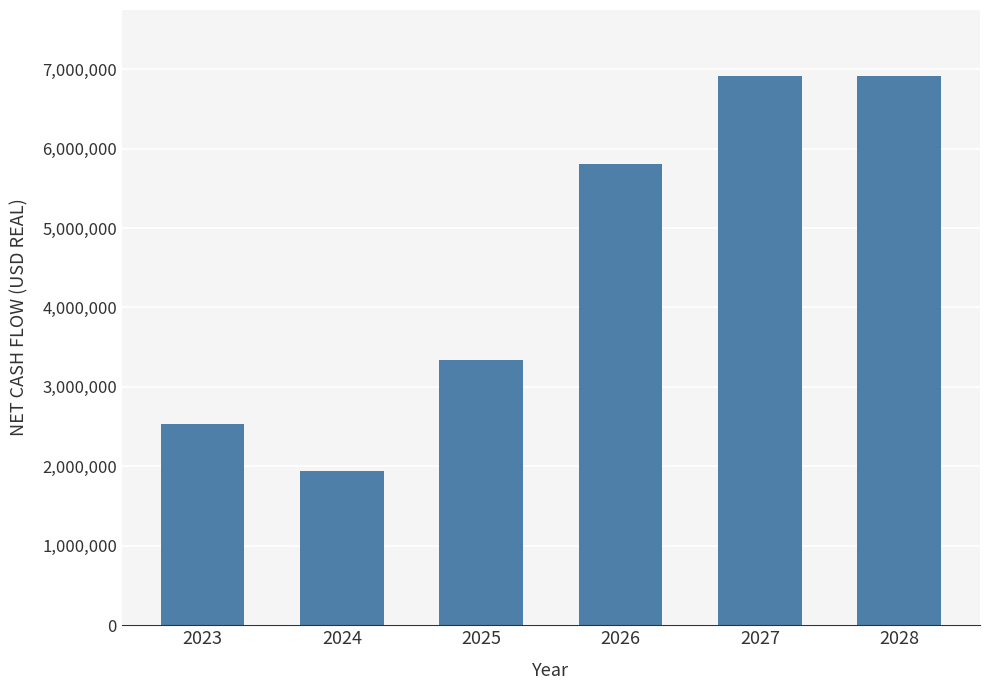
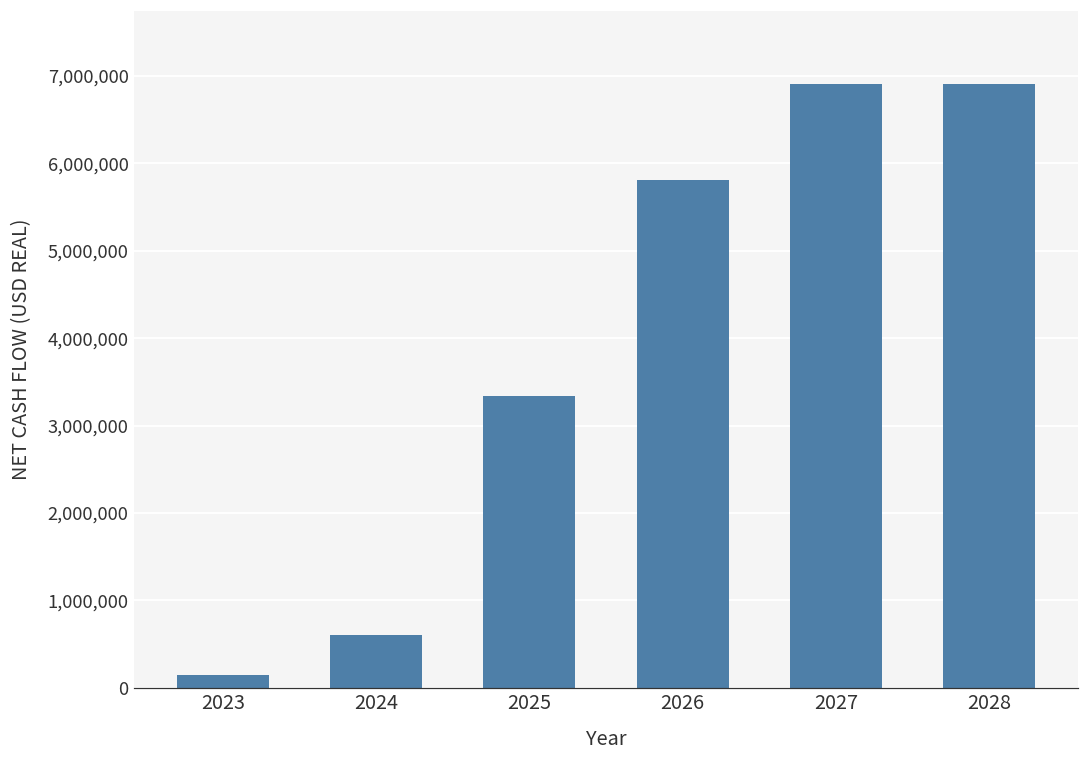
  {
-   "2023": "2,500,000",
-   "2024": "1,900,000",
+   "2023": "100,000",
+   "2024": "600,000",
    "2025": "3,300,000",
    "2026": "5,800,000",
    "2027": "6,900,000",
    "2028": "6,900,000"
  }
